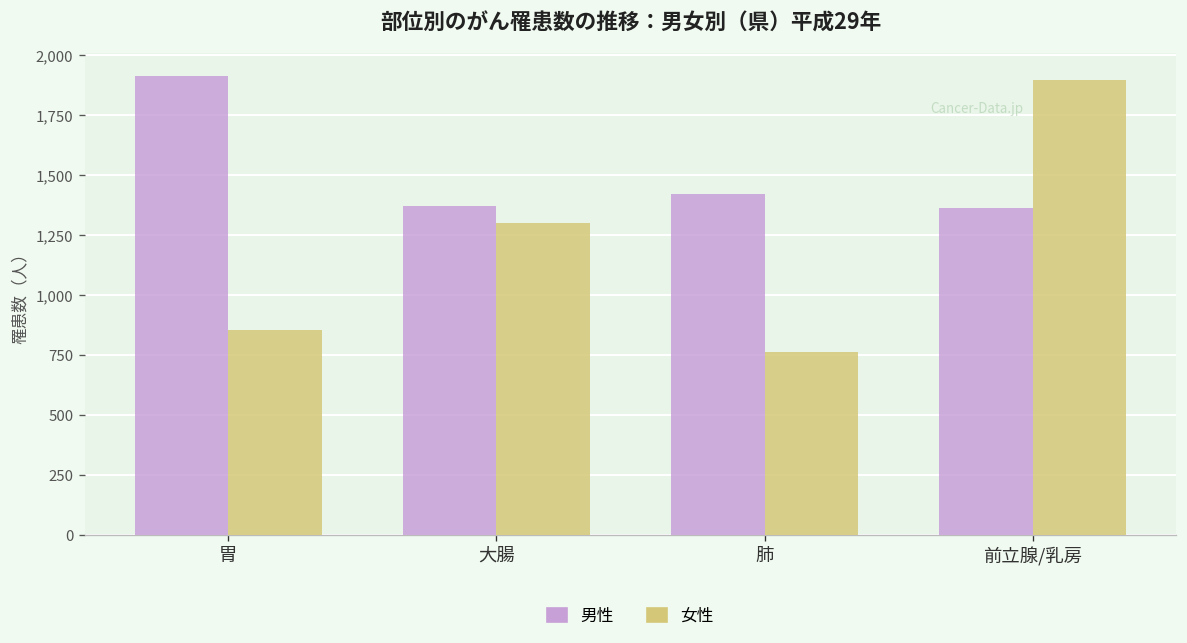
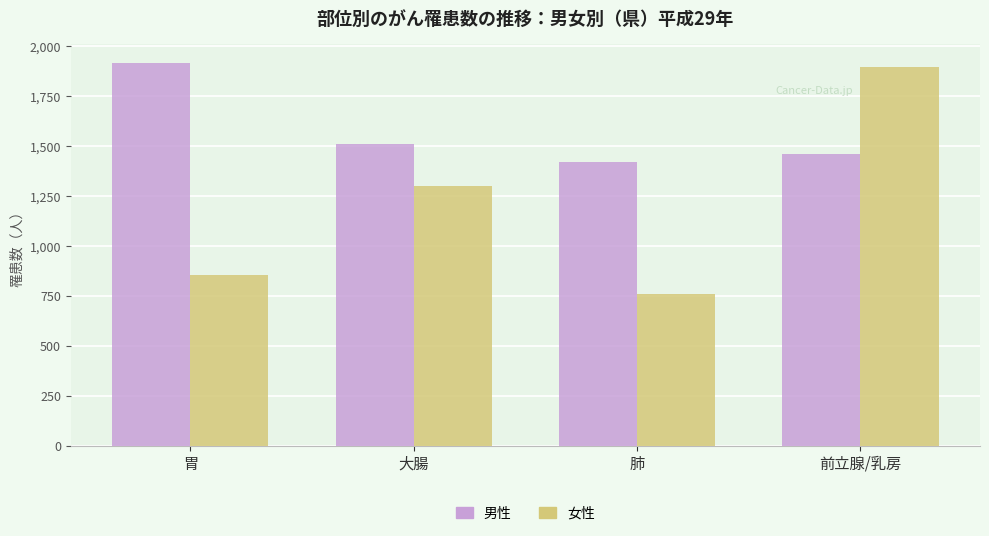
  {
    "男性": {
      "胃": "1,910",
-     "大腸": "1,370",
+     "大腸": "1,510",
      "肺": "1,420",
-     "前立腺/乳房": "1,360"
+     "前立腺/乳房": "1,460"
    },
    "女性": {
      "胃": "850",
      "大腸": "1,300",
      "肺": "760",
      "前立腺/乳房": "1,900"
    }
  }
